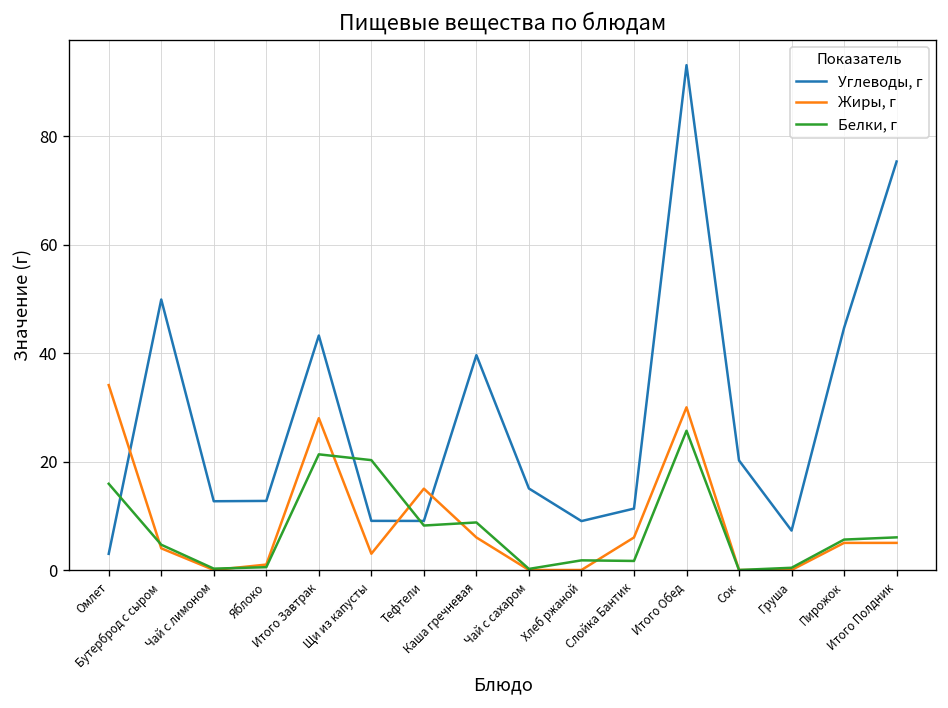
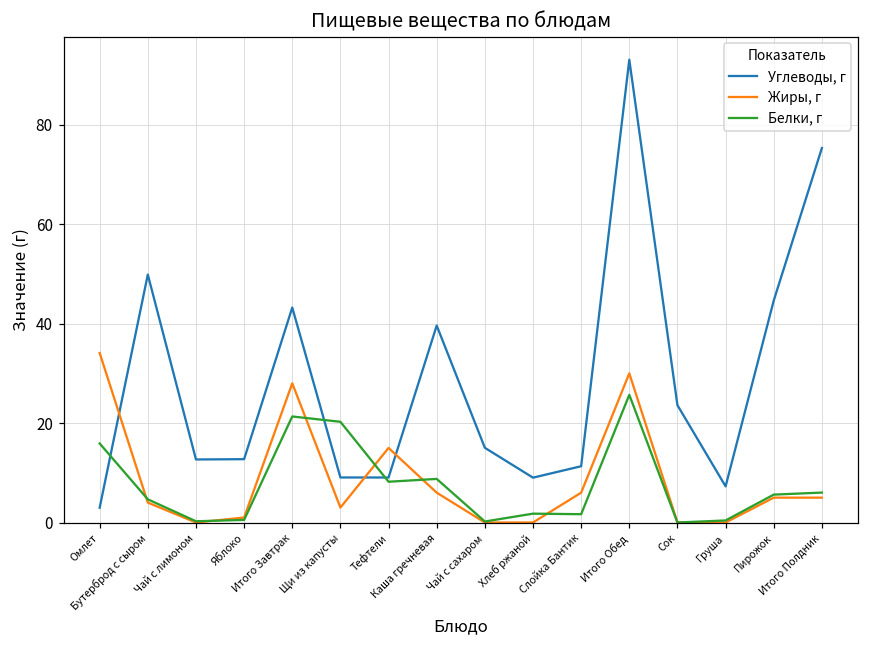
  {
    "Углеводы, г": {
      "Омлет": 3,
      "Бутерброд с сыром": 50,
      "Чай с лимоном": 13,
      "Яблоко": 13,
      "Итого Завтрак": 43,
      "Щи из капусты": 9,
      "Тефтели": 9,
      "Каша гречневая": 40,
      "Чай с сахаром": 15,
      "Хлеб ржаной": 9,
      "Слойка Бантик": 11,
      "Итого Обед": 93,
-     "Сок": 20,
+     "Сок": 24,
      "Груша": 7,
      "Пирожок": 45,
      "Итого Полдник": 75
    },
    "Жиры, г": {
      "Омлет": 34,
      "Бутерброд с сыром": 4,
      "Итого Завтрак": 28,
      "Щи из капусты": 3,
      "Тефтели": 15,
      "Каша гречневая": 6,
      "Хлеб ржаной": 0,
      "Слойка Бантик": 6,
      "Итого Обед": 30,
      "Пирожок": 5,
      "Итого Полдник": 5
    },
    "Белки, г": {
      "Омлет": 16,
      "Бутерброд с сыром": 5,
      "Итого Завтрак": 21,
      "Щи из капусты": 20,
      "Тефтели": 8,
      "Каша гречневая": 9,
      "Хлеб ржаной": 2,
      "Слойка Бантик": 2,
      "Итого Обед": 26,
      "Пирожок": 6,
      "Итого Полдник": 6
    }
  }
